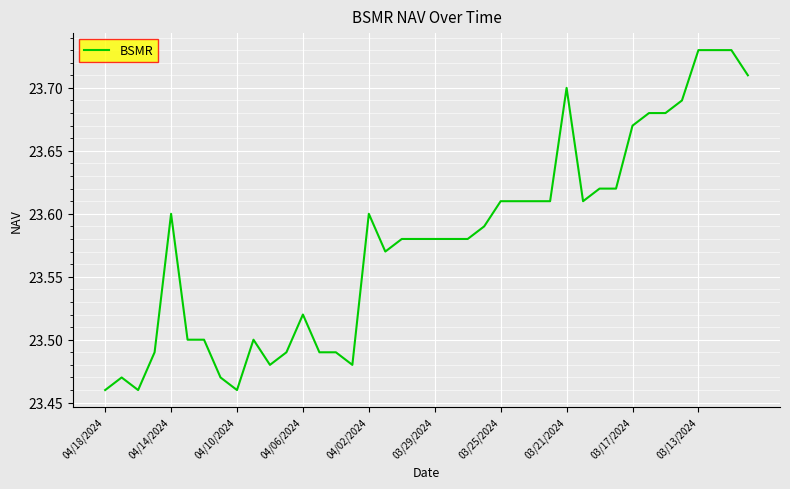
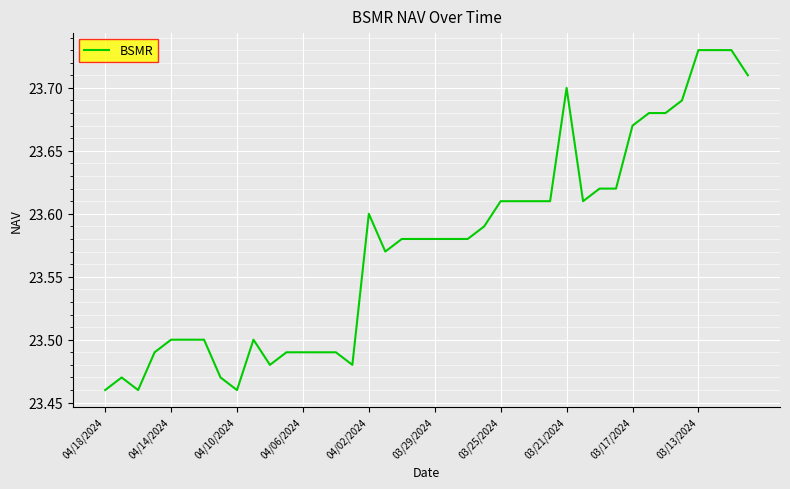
  {
    "04/18/2024": 23.46,
-   "04/14/2024": 23.6,
+   "04/14/2024": 23.5,
    "04/10/2024": 23.46,
-   "04/06/2024": 23.52,
+   "04/06/2024": 23.49,
    "04/02/2024": 23.60,
    "03/29/2024": 23.58,
    "03/25/2024": 23.61,
    "03/21/2024": 23.70,
    "03/17/2024": 23.67,
    "03/13/2024": 23.73
  }
